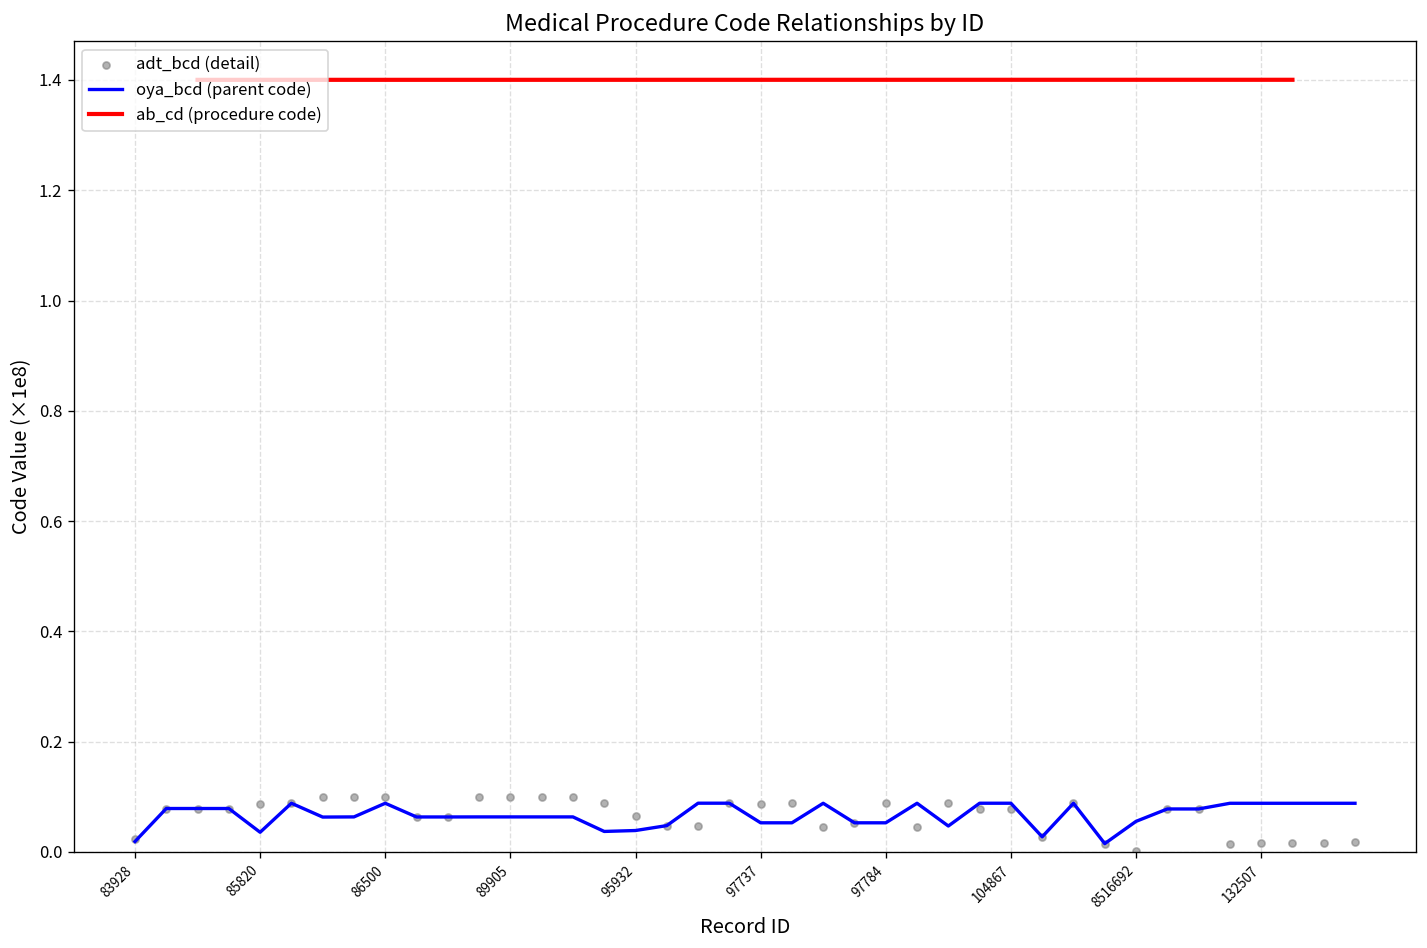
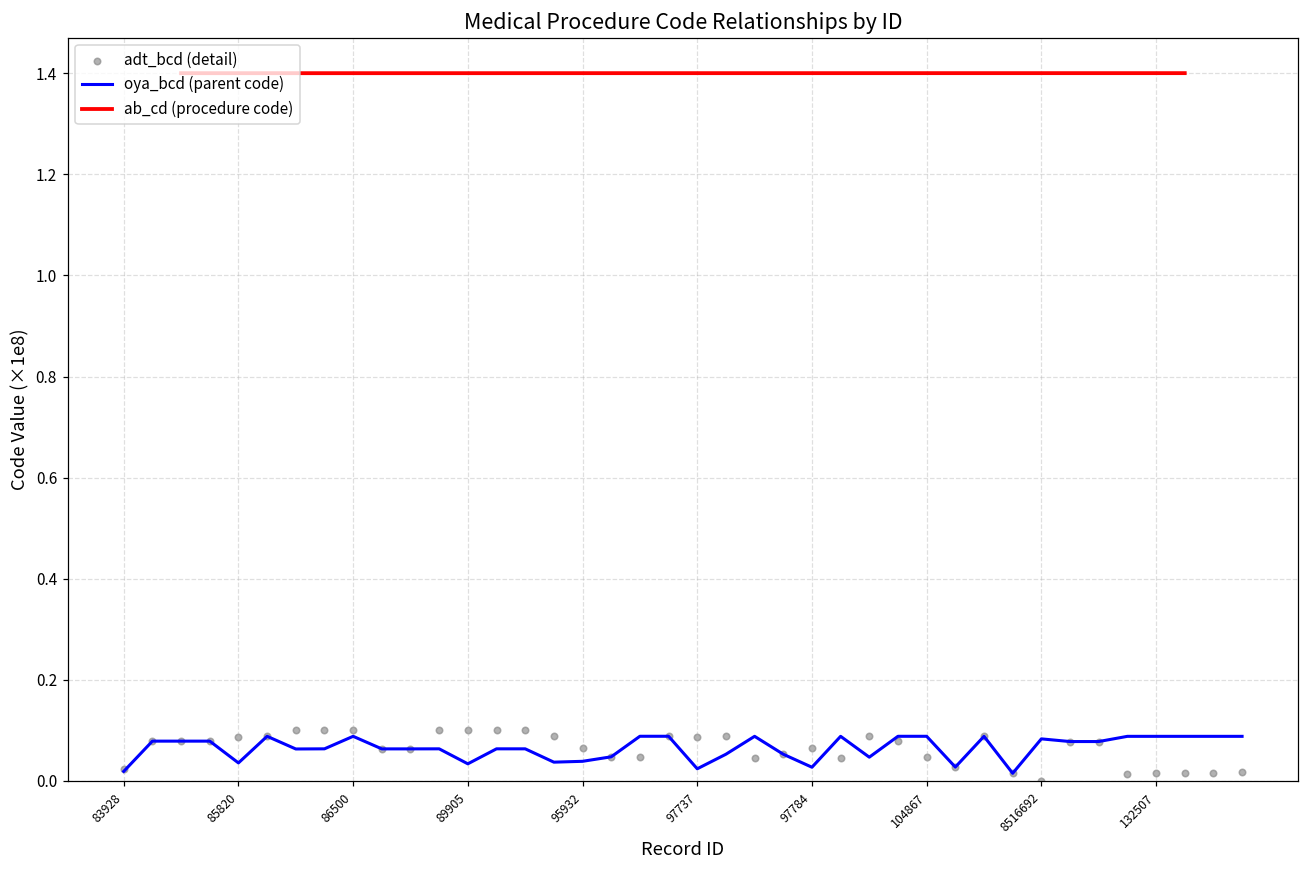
  {
    "oya_bcd (parent code)": {
      "85820": 0.04,
      "86500": 0.09,
-     "89905": 0.06,
+     "89905": 0.03,
      "95932": 0.04,
-     "97737": 0.05,
-     "97784": 0.05,
+     "97737": 0.02,
+     "97784": 0.03,
      "104867": 0.09,
-     "8516692": 0.06,
+     "8516692": 0.08,
      "132507": 0.09
    },
    "adt_bcd (detail)": {
-     "97784": 0.09,
-     "104867": 0.08
+     "97784": 0.07,
+     "104867": 0.05
    },
    "ab_cd (procedure code)": {
      "86500": 1.40,
      "89905": 1.40,
      "95932": 1.40,
      "97737": 1.40,
      "97784": 1.40,
      "104867": 1.40,
      "8516692": 1.40,
      "132507": 1.40
    }
  }
